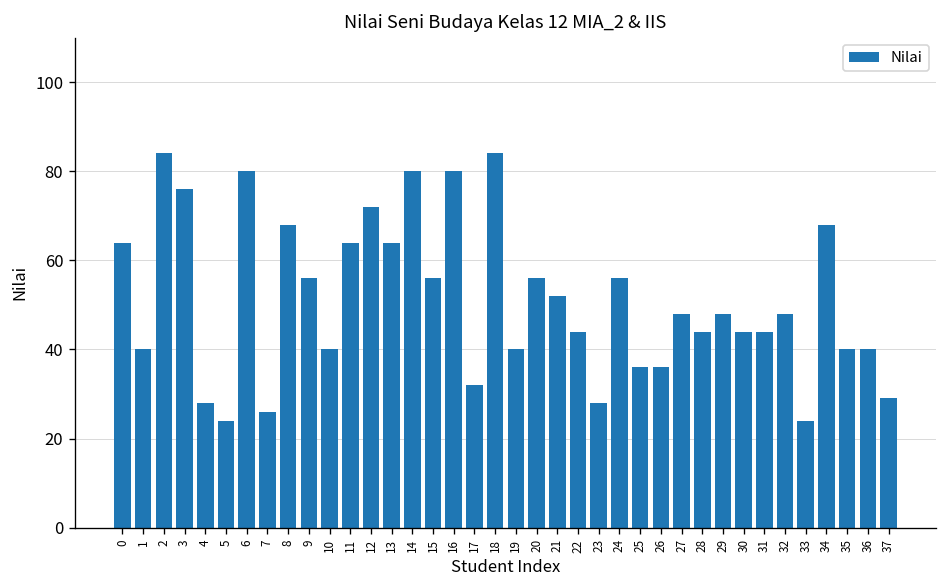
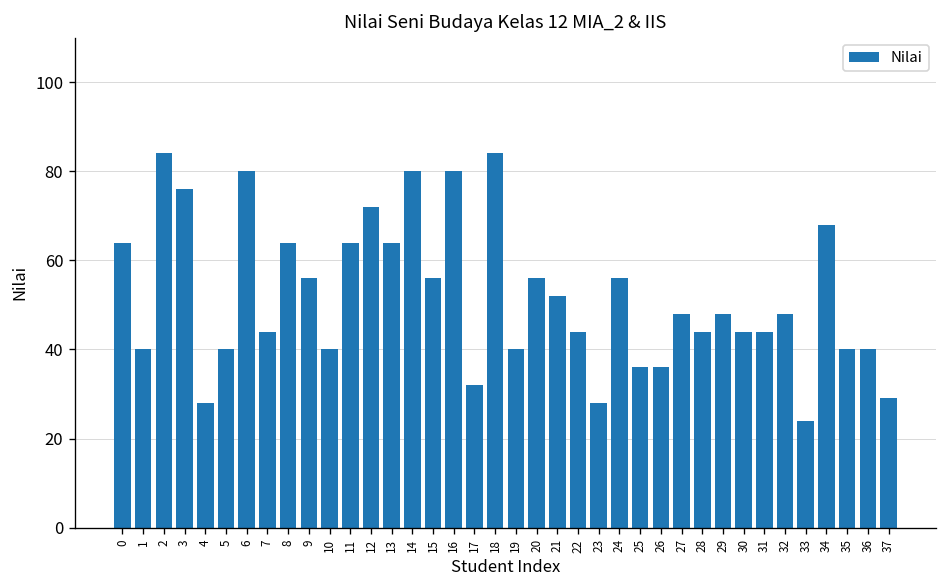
  {
    "0": 64,
    "1": 40,
    "2": 84,
    "3": 76,
    "4": 28,
-   "5": 24,
+   "5": 40,
    "6": 80,
-   "7": 26,
-   "8": 68,
+   "7": 44,
+   "8": 64,
    "9": 56,
    "10": 40,
    "11": 64,
    "12": 72,
    "13": 64,
    "14": 80,
    "15": 56,
    "16": 80,
    "17": 32,
    "18": 84,
    "19": 40,
    "20": 56,
    "21": 52,
    "22": 44,
    "23": 28,
    "24": 56,
    "25": 36,
    "26": 36,
    "27": 48,
    "28": 44,
    "29": 48,
    "30": 44,
    "31": 44,
    "32": 48,
    "33": 24,
    "34": 68,
    "35": 40,
    "36": 40,
    "37": 29
  }
